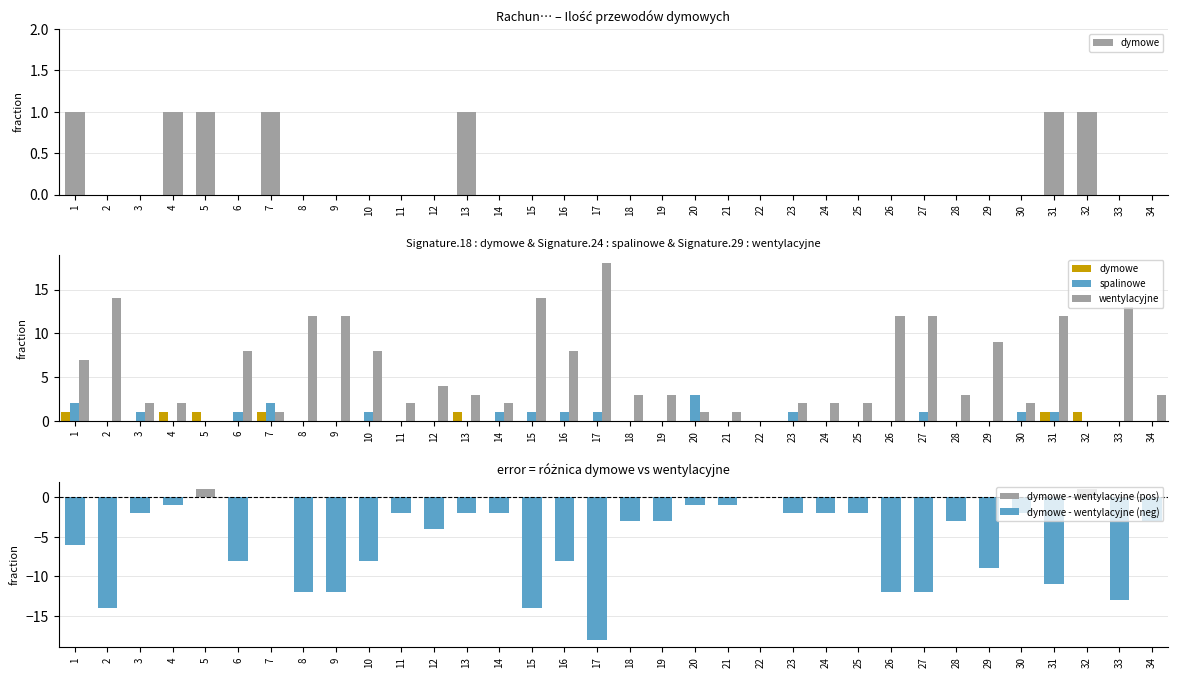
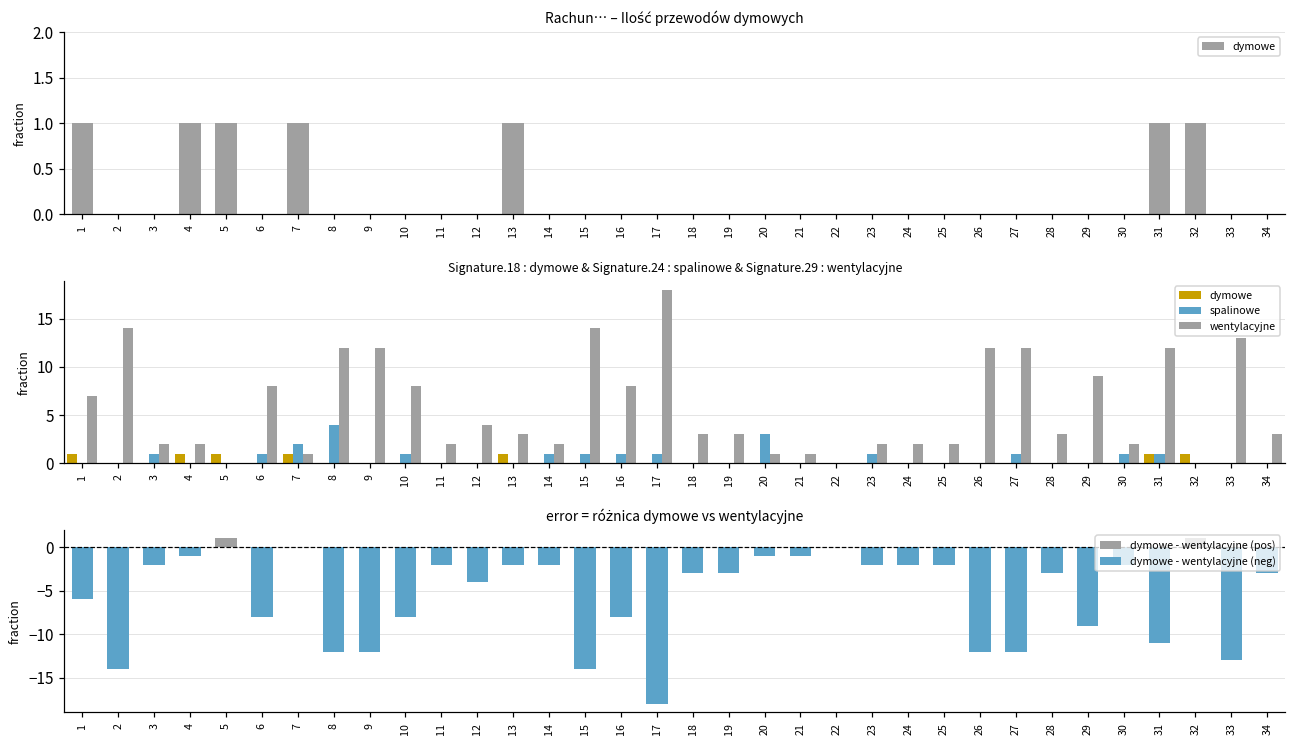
  {
    "Rachun… – Ilość przewodów dymowych": {
      "1": 1.0,
      "2": 0.0,
      "3": 0.0,
      "4": 1.0,
      "5": 1.0,
      "6": 0.0,
      "7": 1.0,
      "8": 0.0,
      "9": 0.0,
      "10": 0.0,
      "11": 0.0,
      "12": 0.0,
      "13": 1.0,
      "14": 0.0,
      "15": 0.0,
      "16": 0.0,
      "17": 0.0,
      "18": 0.0,
      "19": 0.0,
      "20": 0.0,
      "21": 0.0,
      "22": 0.0,
      "23": 0.0,
      "24": 0.0,
      "25": 0.0,
      "26": 0.0,
      "27": 0.0,
      "28": 0.0,
      "29": 0.0,
      "30": 0.0,
      "31": 1.0,
      "32": 1.0,
      "33": 0.0,
      "34": 0.0
    },
    "Signature.18 : dymowe & Signature.24 : spalinowe & Signature.29 : wentylacyjne": {
      "dymowe": {
        "1": 1,
        "2": 0,
        "3": 0,
        "4": 1,
        "5": 1,
        "6": 0,
        "7": 1,
        "8": 0,
        "9": 0,
        "10": 0,
        "11": 0,
        "12": 0,
        "13": 1,
        "14": 0,
        "15": 0,
        "16": 0,
        "17": 0,
        "18": 0,
        "19": 0,
        "20": 0,
        "21": 0,
        "22": 0,
        "23": 0,
        "24": 0,
        "25": 0,
        "26": 0,
        "27": 0,
        "28": 0,
        "29": 0,
        "30": 0,
        "31": 1,
        "32": 1,
        "33": 0,
        "34": 0
      },
      "spalinowe": {
-       "1": 2,
+       "1": 0,
        "2": 0,
        "3": 1,
        "4": 0,
        "5": 0,
        "6": 1,
        "7": 2,
-       "8": 0,
+       "8": 4,
        "9": 0,
        "10": 1,
        "11": 0,
        "12": 0,
        "13": 0,
        "14": 1,
        "15": 1,
        "16": 1,
        "17": 1,
        "18": 0,
        "19": 0,
        "20": 3,
        "21": 0,
        "22": 0,
        "23": 1,
        "24": 0,
        "25": 0,
        "26": 0,
        "27": 1,
        "28": 0,
        "29": 0,
        "30": 1,
        "31": 1,
        "32": 0,
        "33": 0,
        "34": 0
      },
      "wentylacyjne": {
        "1": 7,
        "2": 14,
        "3": 2,
        "4": 2,
        "5": 0,
        "6": 8,
        "7": 1,
        "8": 12,
        "9": 12,
        "10": 8,
        "11": 2,
        "12": 4,
        "13": 3,
        "14": 2,
        "15": 14,
        "16": 8,
        "17": 18,
        "18": 3,
        "19": 3,
        "20": 1,
        "21": 1,
        "22": 0,
        "23": 2,
        "24": 2,
        "25": 2,
        "26": 12,
        "27": 12,
        "28": 3,
        "29": 9,
        "30": 2,
        "31": 12,
        "32": 0,
        "34": 3
      }
    },
    "error = różnica dymowe vs wentylacyjne": {
      "dymowe - wentylacyjne (pos)": {
        "5": 1,
        "7": 0,
        "22": 0
      },
      "dymowe - wentylacyjne (neg)": {
        "1": -6,
        "2": -14,
        "3": -2,
        "4": -1,
        "6": -8,
        "8": -12,
        "9": -12,
        "10": -8,
        "11": -2,
        "12": -4,
        "13": -2,
        "14": -2,
        "15": -14,
        "16": -8,
        "17": -18,
        "18": -3,
        "19": -3,
        "20": -1,
        "21": -1,
        "23": -2,
        "24": -2,
        "25": -2,
        "26": -12,
        "27": -12,
        "28": -3,
        "29": -9,
        "31": -11,
        "33": -13
      }
    }
  }
